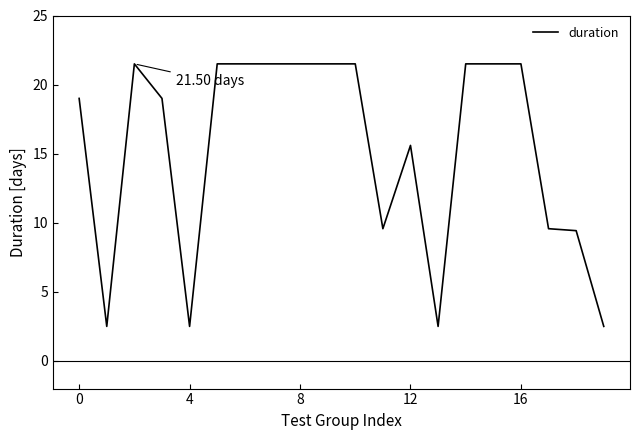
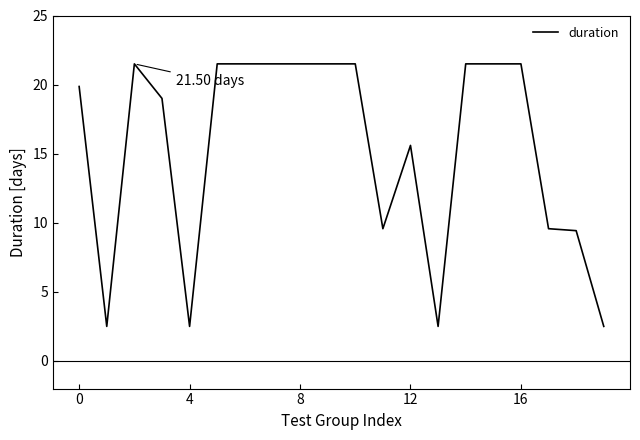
  {
-   "0": 19.0,
+   "0": 19.9,
    "4": 2.5,
    "8": 21.5,
    "12": 15.6,
    "16": 21.5
  }
